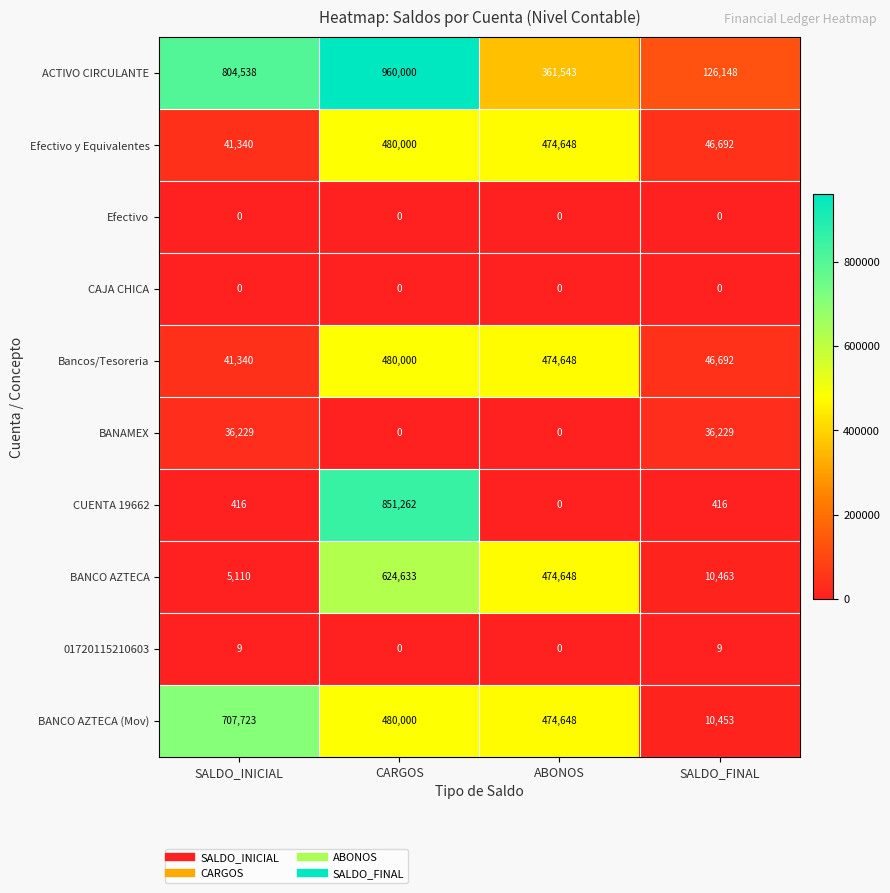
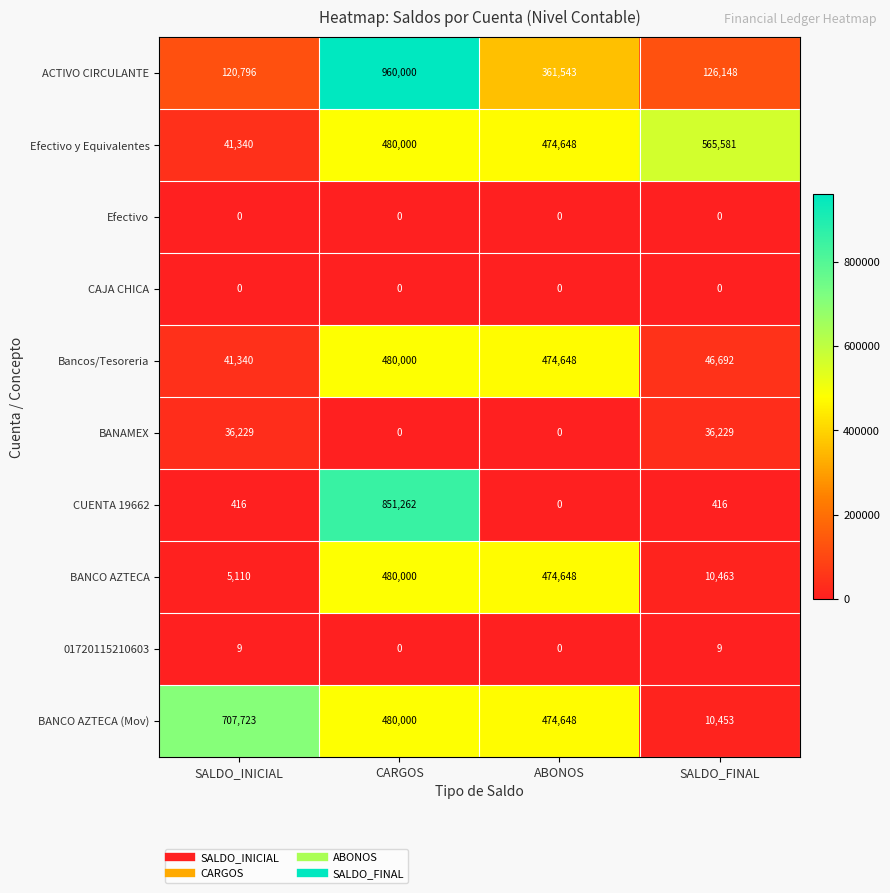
  {
    "ACTIVO CIRCULANTE": {
-     "SALDO_INICIAL": "804,538",
+     "SALDO_INICIAL": "120,796",
      "CARGOS": "960,000",
      "ABONOS": "361,543",
      "SALDO_FINAL": "126,148"
    },
    "Efectivo y Equivalentes": {
      "SALDO_INICIAL": "41,340",
      "CARGOS": "480,000",
      "ABONOS": "474,648",
-     "SALDO_FINAL": "46,692"
+     "SALDO_FINAL": "565,581"
    },
    "Efectivo": {
      "SALDO_INICIAL": "0",
      "CARGOS": "0",
      "ABONOS": "0",
      "SALDO_FINAL": "0"
    },
    "CAJA CHICA": {
      "SALDO_INICIAL": "0",
      "CARGOS": "0",
      "ABONOS": "0",
      "SALDO_FINAL": "0"
    },
    "Bancos/Tesoreria": {
      "SALDO_INICIAL": "41,340",
      "CARGOS": "480,000",
      "ABONOS": "474,648",
      "SALDO_FINAL": "46,692"
    },
    "BANAMEX": {
      "SALDO_INICIAL": "36,229",
      "CARGOS": "0",
      "ABONOS": "0",
      "SALDO_FINAL": "36,229"
    },
    "CUENTA 19662": {
      "SALDO_INICIAL": "416",
      "CARGOS": "851,262",
      "ABONOS": "0",
      "SALDO_FINAL": "416"
    },
    "BANCO AZTECA": {
      "SALDO_INICIAL": "5,110",
-     "CARGOS": "624,633",
+     "CARGOS": "480,000",
      "ABONOS": "474,648",
      "SALDO_FINAL": "10,463"
    },
    "01720115210603": {
      "SALDO_INICIAL": "9",
      "CARGOS": "0",
      "ABONOS": "0",
      "SALDO_FINAL": "9"
    },
    "BANCO AZTECA (Mov)": {
      "SALDO_INICIAL": "707,723",
      "CARGOS": "480,000",
      "ABONOS": "474,648",
      "SALDO_FINAL": "10,453"
    }
  }
